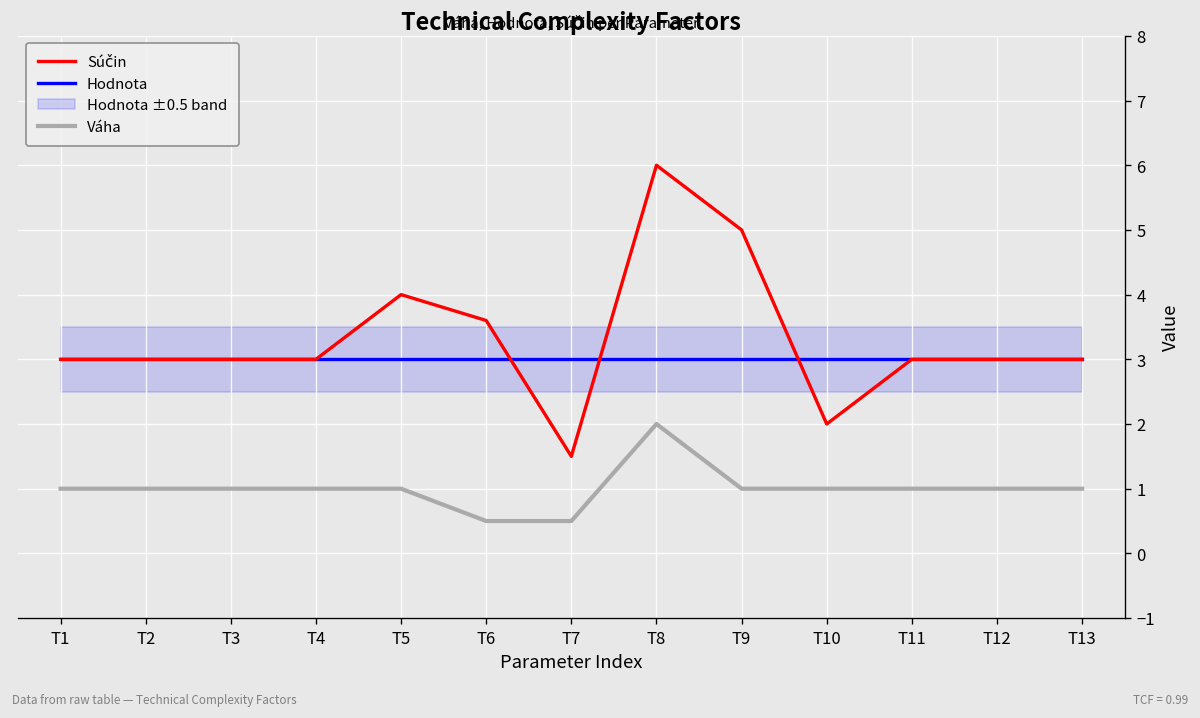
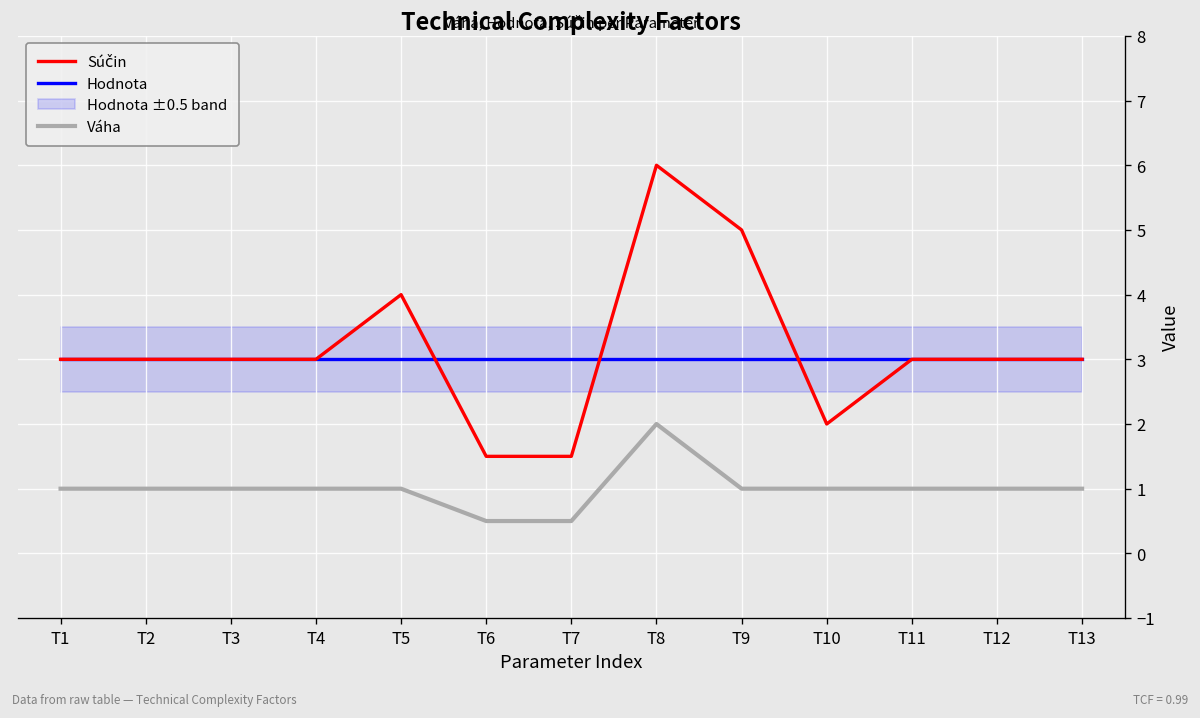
  {
    "Súčin": {
      "T5": 4.0,
-     "T6": 3.6,
+     "T6": 1.5,
      "T7": 1.5,
      "T8": 6.0,
      "T9": 5.0,
      "T10": 2.0
    },
    "Váha": {
      "T1": 1.0,
      "T2": 1.0,
      "T3": 1.0,
      "T4": 1.0,
      "T5": 1.0,
      "T6": 0.5,
      "T7": 0.5,
      "T8": 2.0,
      "T9": 1.0,
      "T10": 1.0,
      "T11": 1.0,
      "T12": 1.0,
      "T13": 1.0
    }
  }
